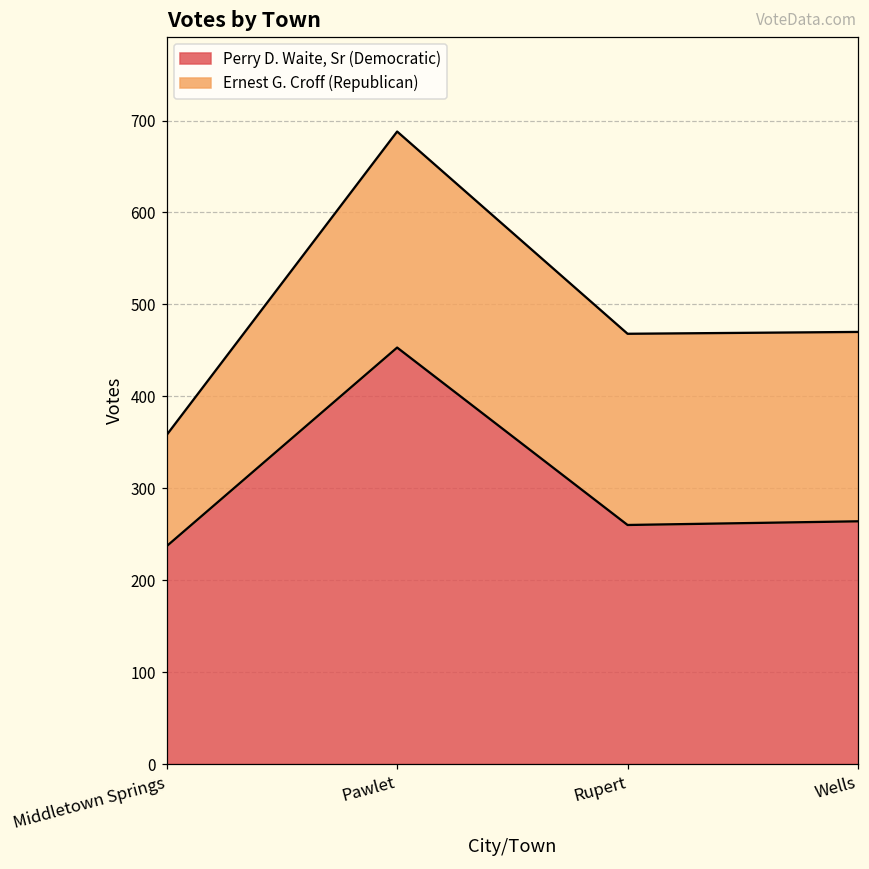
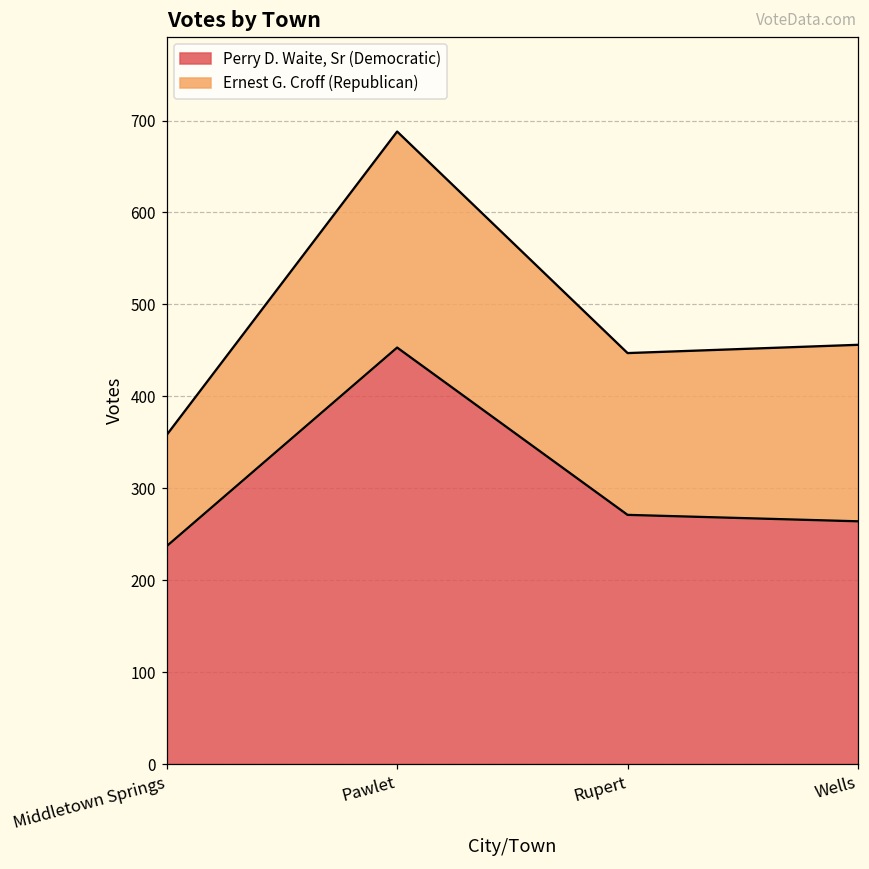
  {
    "Perry D. Waite, Sr (Democratic)": {
      "Middletown Springs": 240,
      "Pawlet": 450,
-     "Rupert": 260,
+     "Rupert": 270,
      "Wells": 260
    },
    "Ernest G. Croff (Republican)": {
      "Middletown Springs": 120,
      "Pawlet": 240,
-     "Rupert": 210,
-     "Wells": 210
+     "Rupert": 180,
+     "Wells": 190
    }
  }
